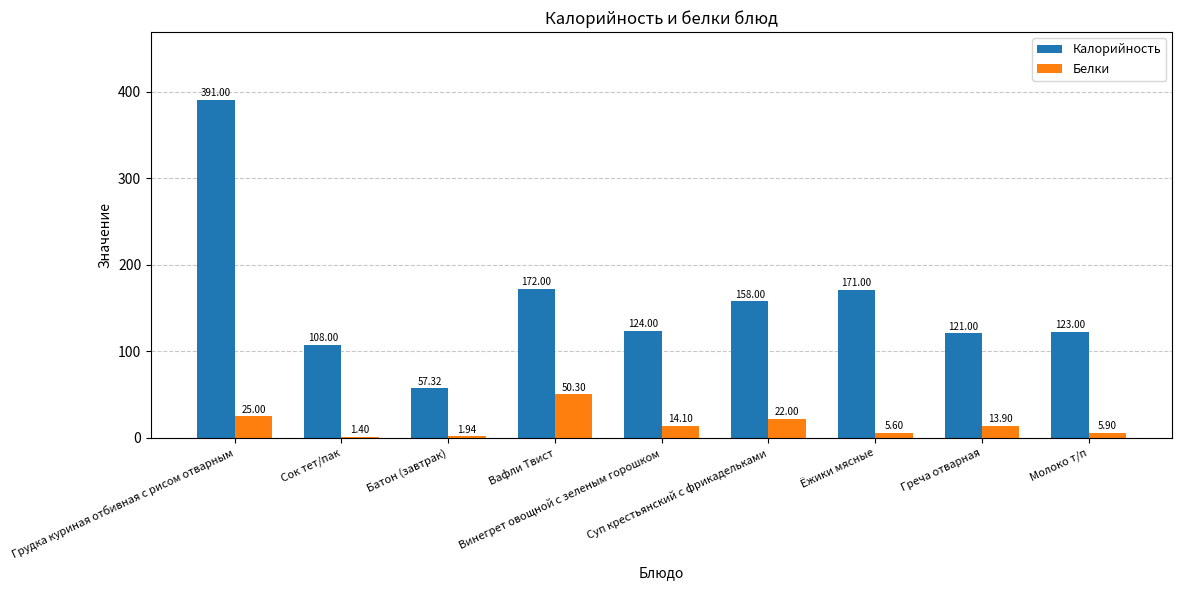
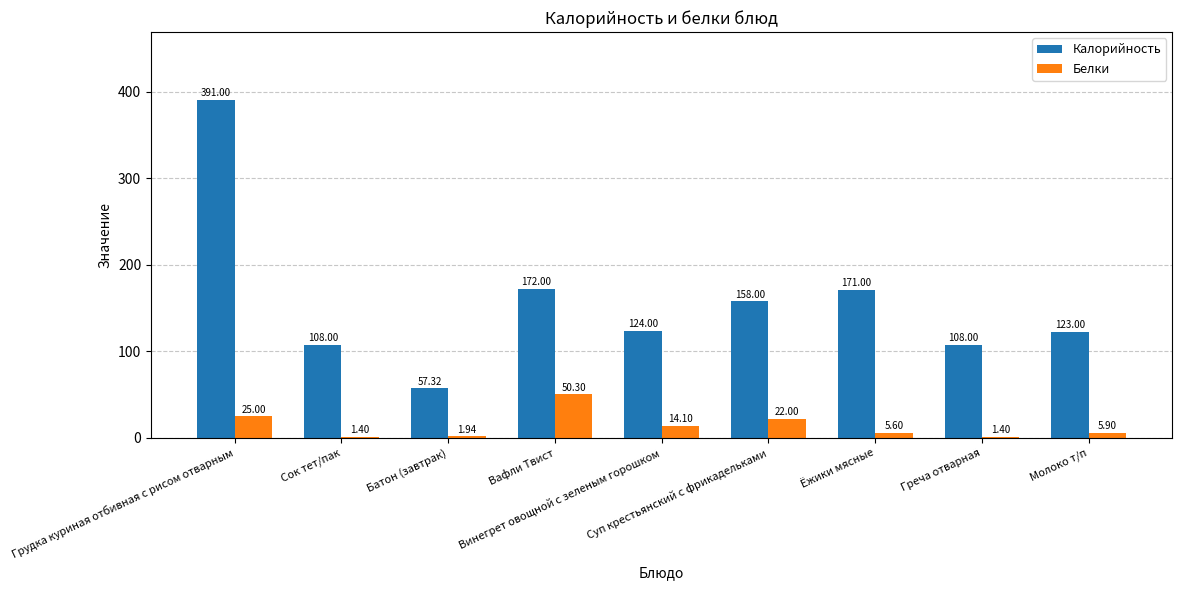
  {
    "Калорийность": {
      "Грудка куриная отбивная с рисом отварным": 391.00,
      "Сок тет/пак": 108.00,
      "Батон (завтрак)": 57.32,
      "Вафли Твист": 172.00,
      "Винегрет овощной с зеленым горошком": 124.00,
      "Суп крестьянский с фрикадельками": 158.00,
      "Ёжики мясные": 171.00,
-     "Греча отварная": 121.00,
+     "Греча отварная": 108.00,
      "Молоко т/п": 123.00
    },
    "Белки": {
      "Грудка куриная отбивная с рисом отварным": 25.00,
      "Сок тет/пак": 1.40,
      "Батон (завтрак)": 1.94,
      "Вафли Твист": 50.30,
      "Винегрет овощной с зеленым горошком": 14.10,
      "Суп крестьянский с фрикадельками": 22.00,
      "Ёжики мясные": 5.60,
-     "Греча отварная": 13.90,
+     "Греча отварная": 1.40,
      "Молоко т/п": 5.90
    }
  }
